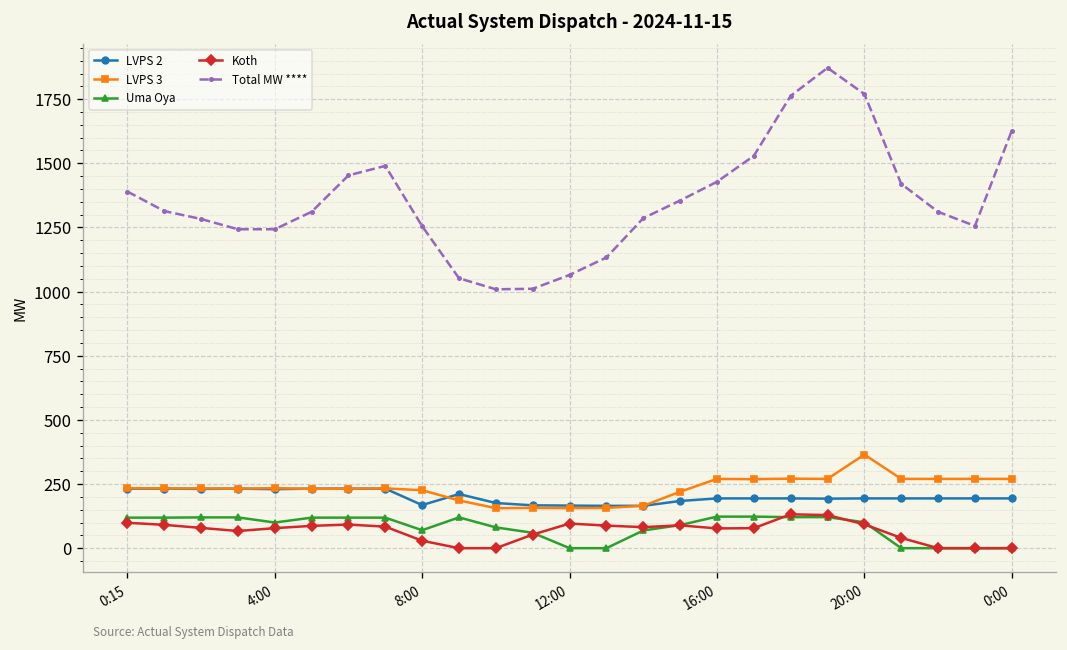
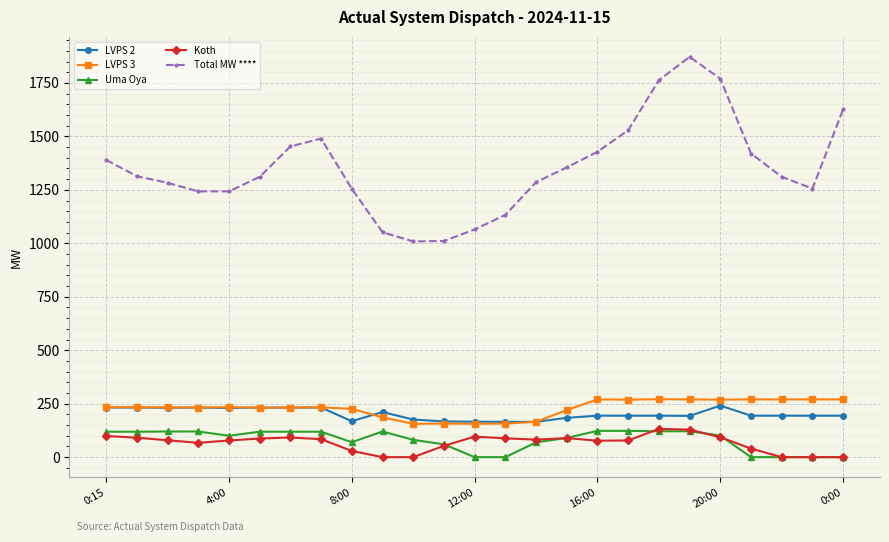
  {
    "LVPS 2": {
      "8:00": 170,
      "16:00": 190,
-     "20:00": 190,
+     "20:00": 240,
      "0:00": 190
    },
    "LVPS 3": {
      "8:00": 230,
      "16:00": 270,
-     "20:00": 370,
+     "20:00": 270,
      "0:00": 270
    },
    "Uma Oya": {
      "0:15": 120,
      "4:00": 100,
      "8:00": 70,
      "12:00": 0,
      "16:00": 120
    },
    "Koth": {
      "0:15": 100,
      "4:00": 80,
      "8:00": 30,
      "12:00": 100,
      "16:00": 80
    },
    "Total MW ****": {
      "0:15": 1390,
      "4:00": 1240,
      "8:00": 1260,
      "12:00": 1070,
      "16:00": 1430,
      "20:00": 1770,
      "0:00": 1630
    }
  }
